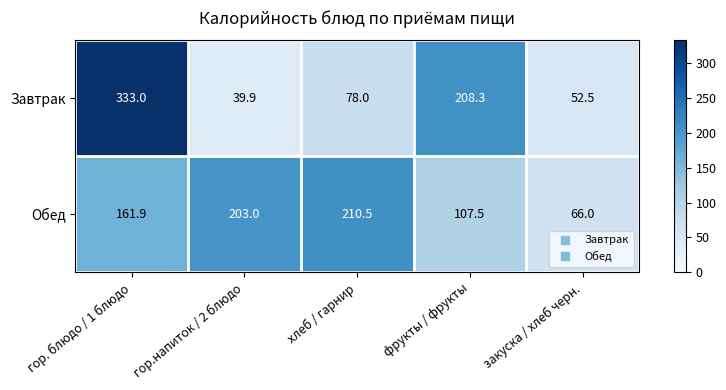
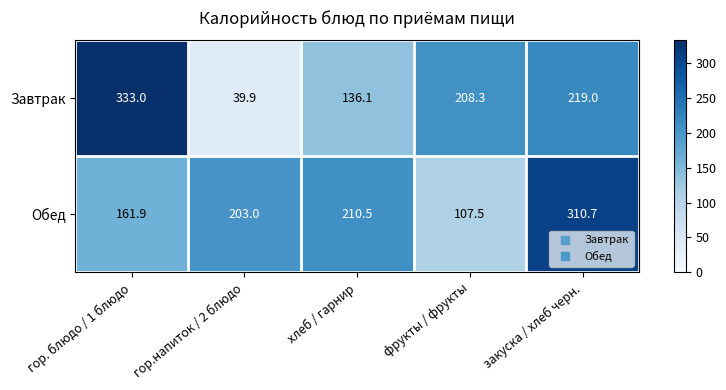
  {
    "Завтрак": {
      "гор. блюдо / 1 блюдо": 333.0,
      "гор.напиток / 2 блюдо": 39.9,
-     "хлеб / гарнир": 78.0,
+     "хлеб / гарнир": 136.1,
      "фрукты / фрукты": 208.3,
-     "закуска / хлеб черн.": 52.5
+     "закуска / хлеб черн.": 219.0
    },
    "Обед": {
      "гор. блюдо / 1 блюдо": 161.9,
      "гор.напиток / 2 блюдо": 203.0,
      "хлеб / гарнир": 210.5,
      "фрукты / фрукты": 107.5,
-     "закуска / хлеб черн.": 66.0
+     "закуска / хлеб черн.": 310.7
    }
  }
